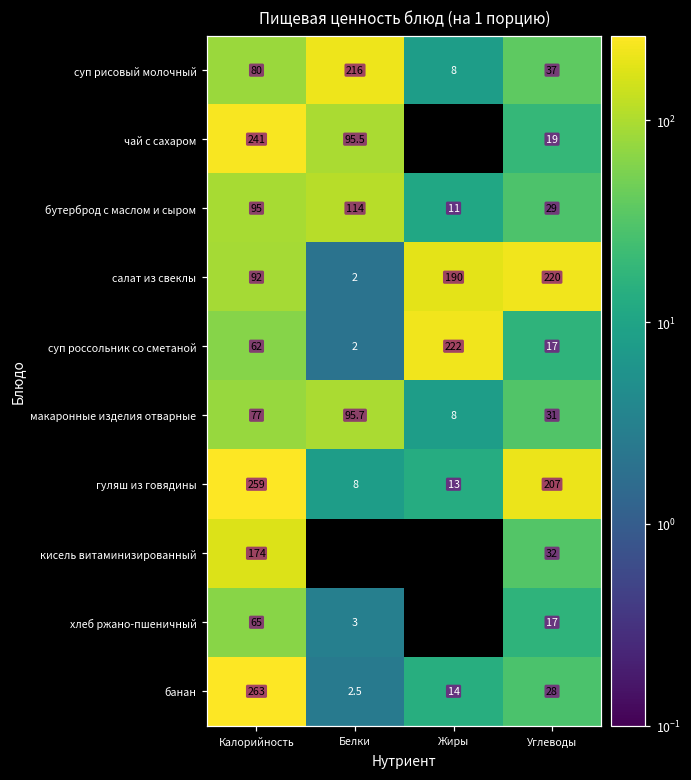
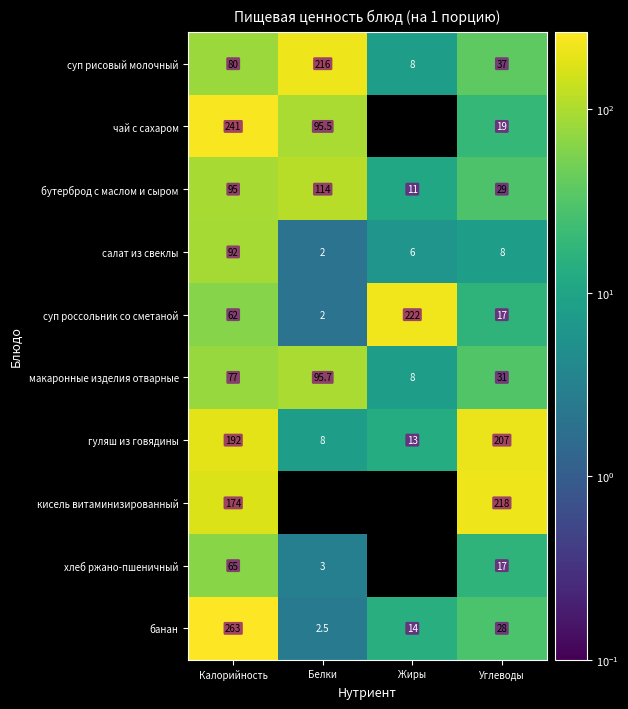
  {
    "суп рисовый молочный": {
      "Жиры": 8
    },
    "салат из свеклы": {
      "Белки": 2,
-     "Жиры": 190,
-     "Углеводы": 220
+     "Жиры": 6,
+     "Углеводы": 8
    },
    "суп россольник со сметаной": {
      "Белки": 2
    },
    "макаронные изделия отварные": {
      "Жиры": 8
    },
    "гуляш из говядины": {
-     "Калорийность": 259,
+     "Калорийность": 192,
      "Белки": 8
    },
    "кисель витаминизированный": {
-     "Углеводы": 32
+     "Углеводы": 218
    },
    "хлеб ржано-пшеничный": {
      "Белки": 3
    },
    "банан": {
      "Белки": 2.5
    }
  }
